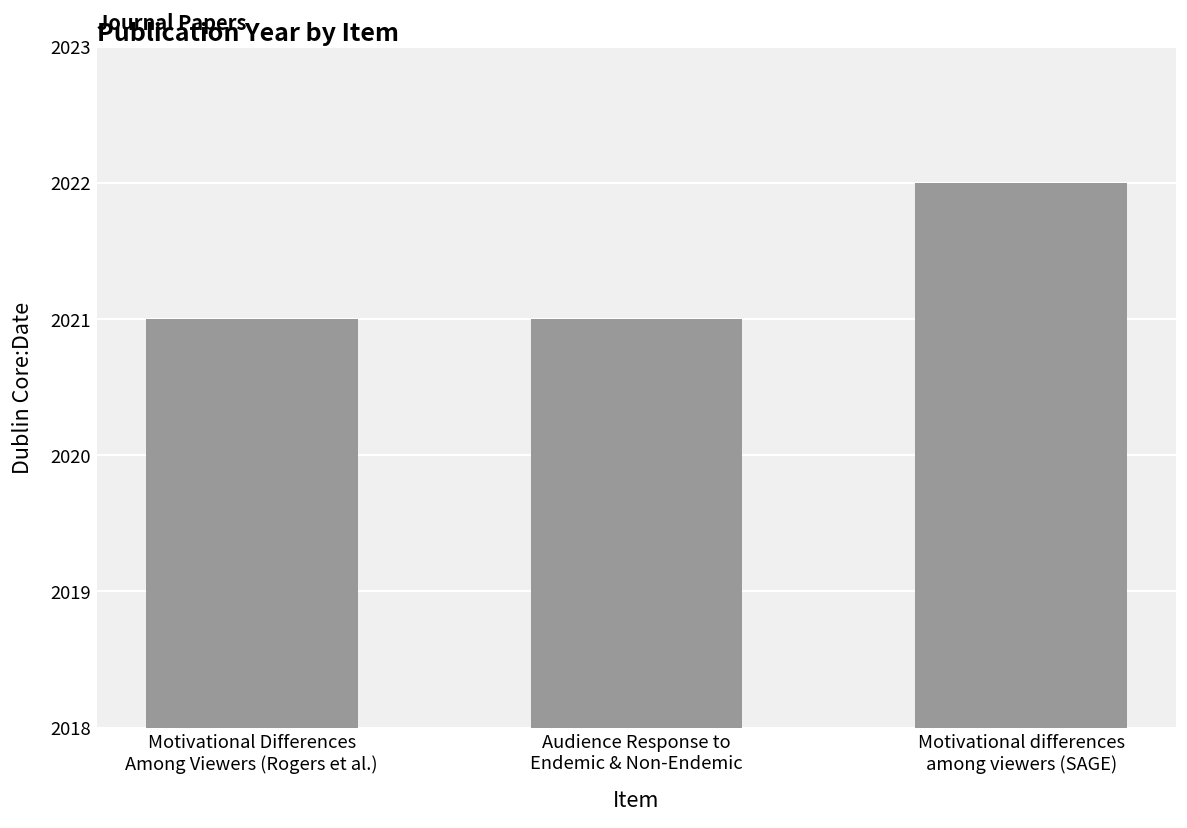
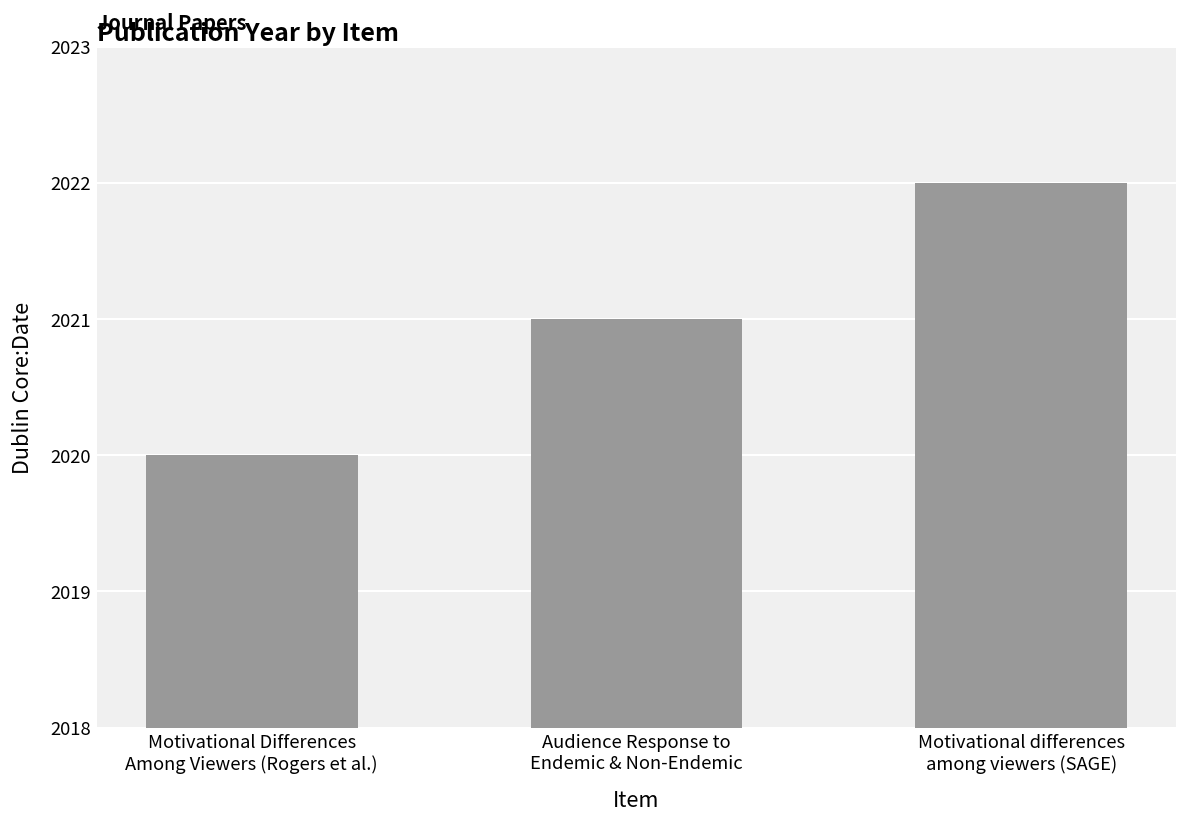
  {
-   "Motivational Differences Among Viewers (Rogers et al.)": 2021,
+   "Motivational Differences Among Viewers (Rogers et al.)": 2020,
    "Audience Response to Endemic & Non-Endemic": 2021,
    "Motivational differences among viewers (SAGE)": 2022
  }
